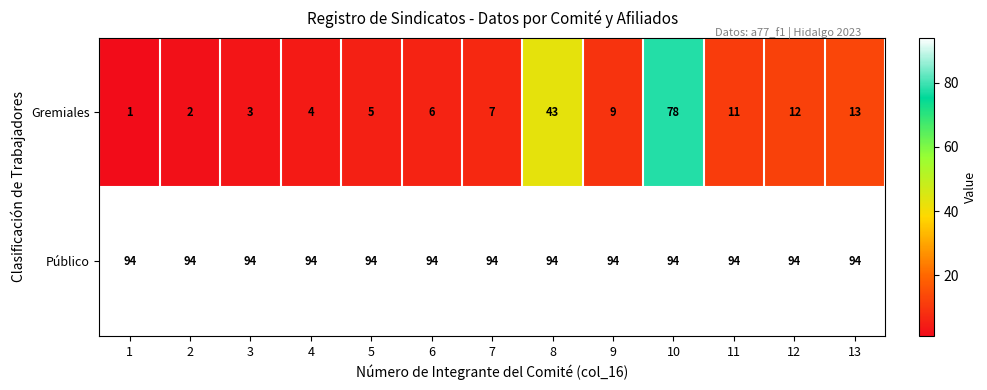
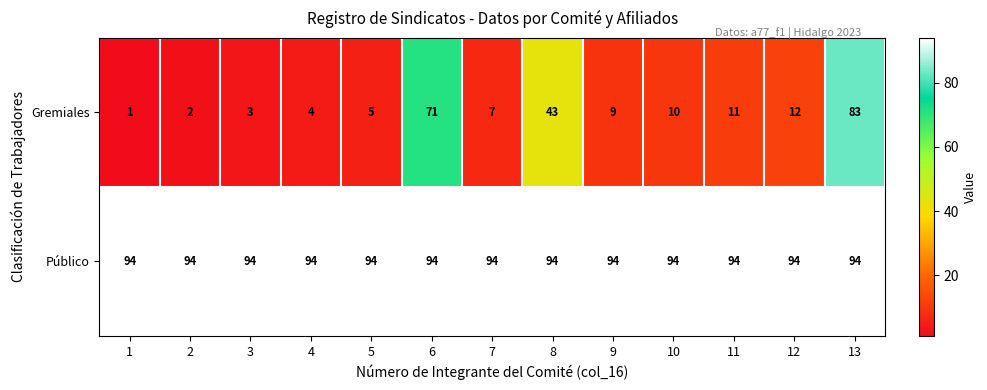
  {
    "Gremiales": {
      "1": 1,
      "2": 2,
      "3": 3,
      "4": 4,
      "5": 5,
-     "6": 6,
+     "6": 71,
      "7": 7,
      "8": 43,
      "9": 9,
-     "10": 78,
+     "10": 10,
      "11": 11,
      "12": 12,
-     "13": 13
+     "13": 83
    },
    "Público": {
      "1": 94,
      "2": 94,
      "3": 94,
      "4": 94,
      "5": 94,
      "6": 94,
      "7": 94,
      "8": 94,
      "9": 94,
      "10": 94,
      "11": 94,
      "12": 94,
      "13": 94
    }
  }
